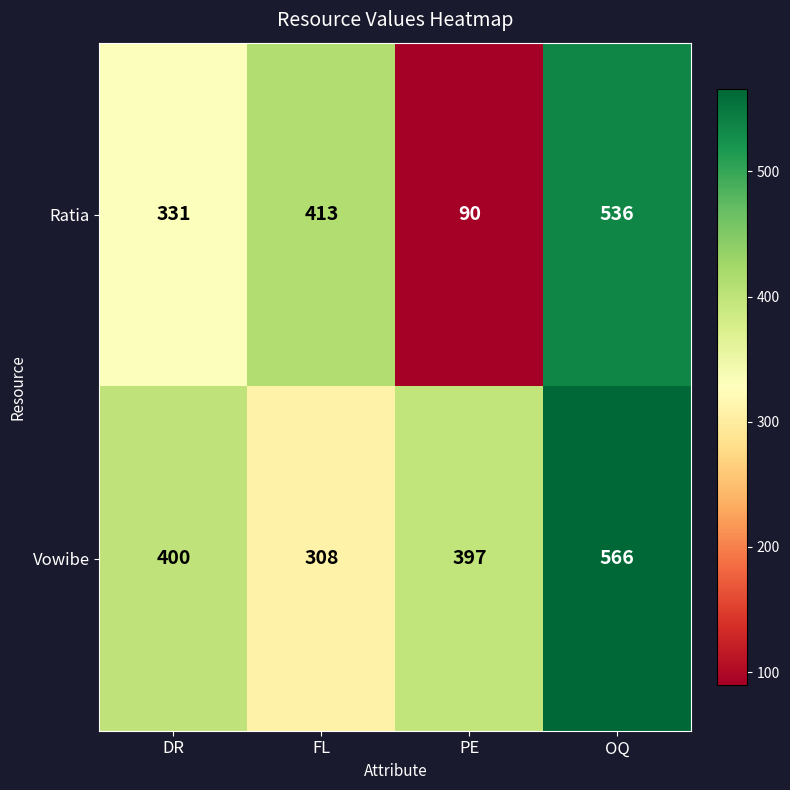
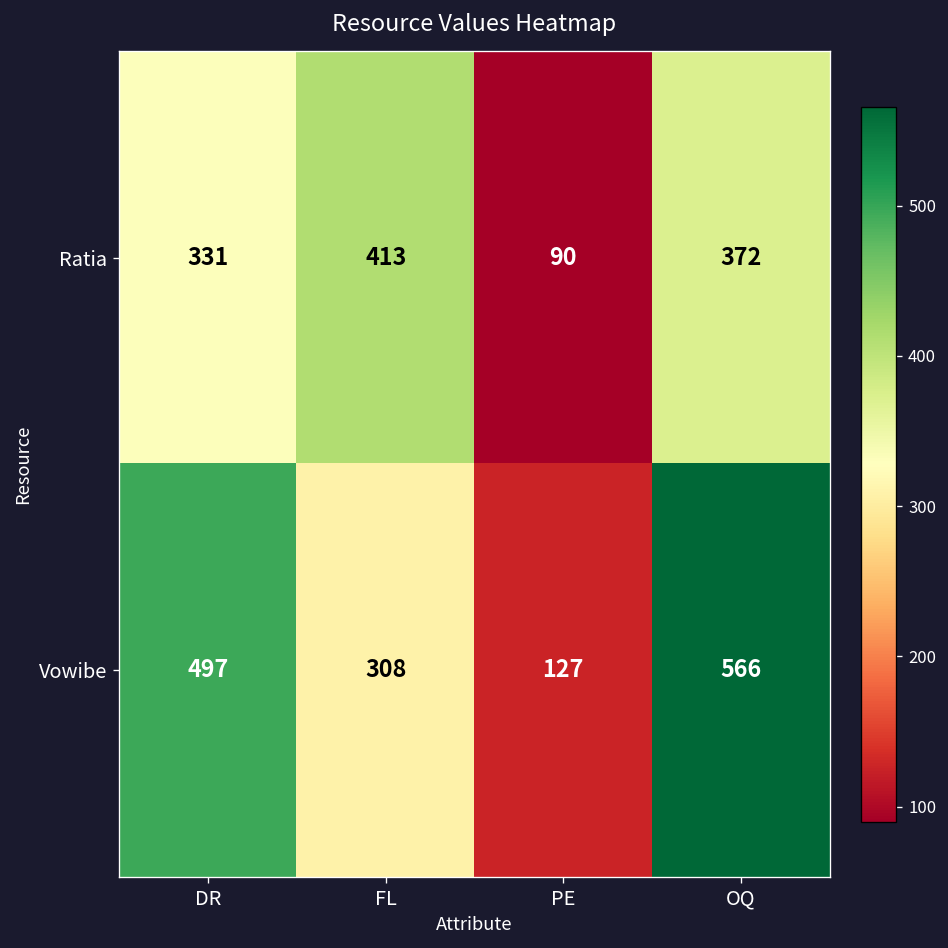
  {
    "Ratia": {
      "DR": 331,
      "FL": 413,
      "PE": 90,
-     "OQ": 536
+     "OQ": 372
    },
    "Vowibe": {
-     "DR": 400,
+     "DR": 497,
      "FL": 308,
-     "PE": 397,
+     "PE": 127,
      "OQ": 566
    }
  }
